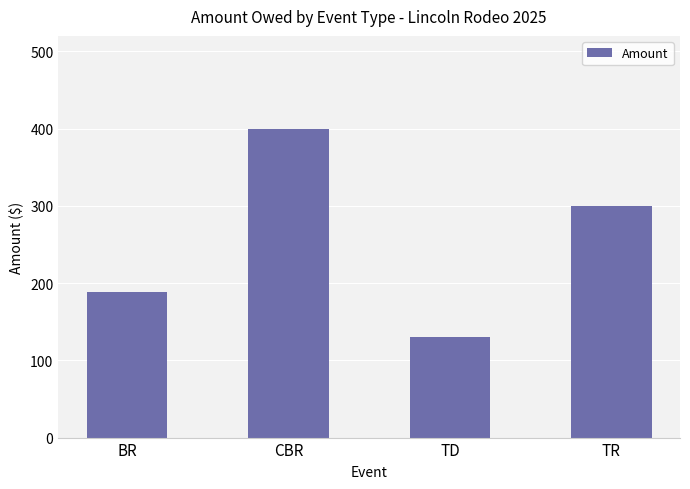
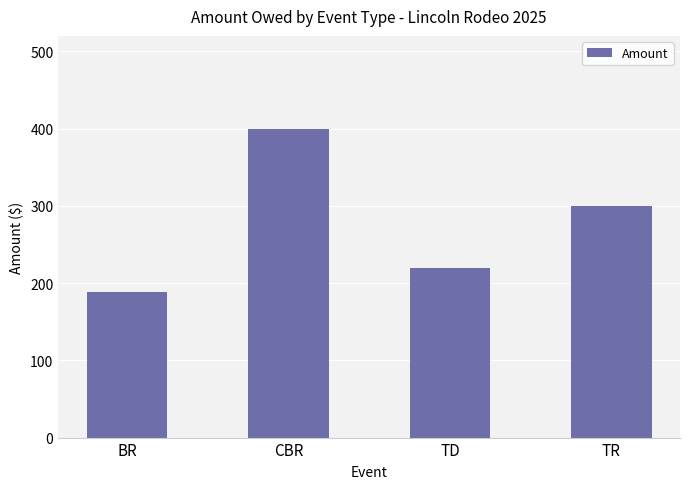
  {
    "BR": 190,
    "CBR": 400,
-   "TD": 130,
+   "TD": 220,
    "TR": 300
  }
